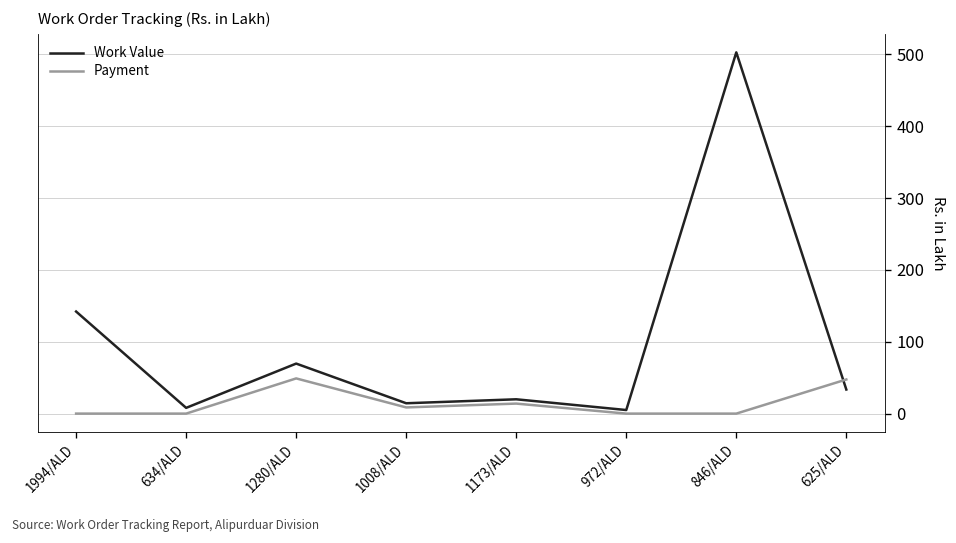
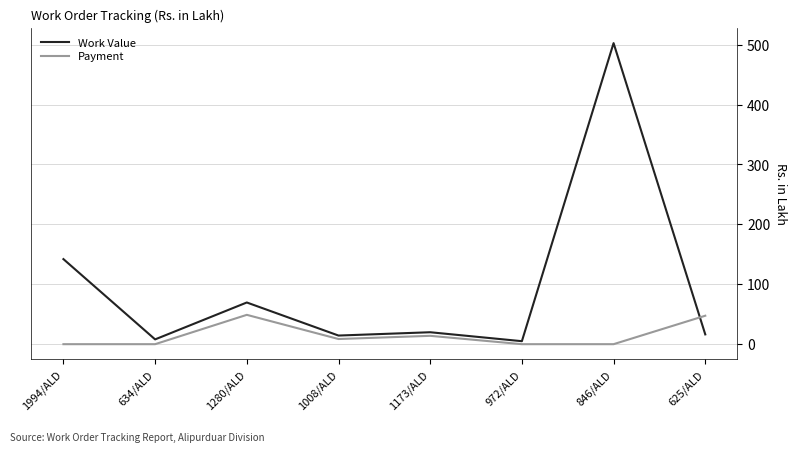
  {
    "Work Value": {
      "1994/ALD": 140,
      "634/ALD": 10,
      "1280/ALD": 70,
      "1008/ALD": 10,
      "1173/ALD": 20,
      "972/ALD": 0,
      "846/ALD": 500,
-     "625/ALD": 30
+     "625/ALD": 20
    },
    "Payment": {
      "1994/ALD": 0,
      "634/ALD": 0,
      "1280/ALD": 50,
      "1008/ALD": 10,
      "1173/ALD": 10,
      "972/ALD": 0,
      "846/ALD": 0,
      "625/ALD": 50
    }
  }
